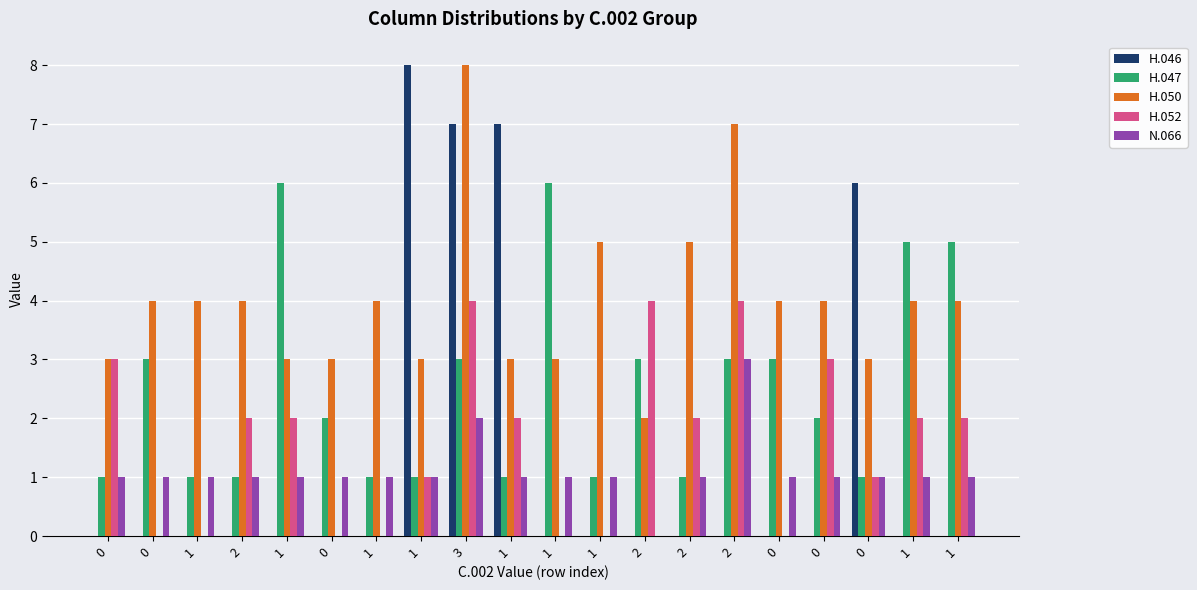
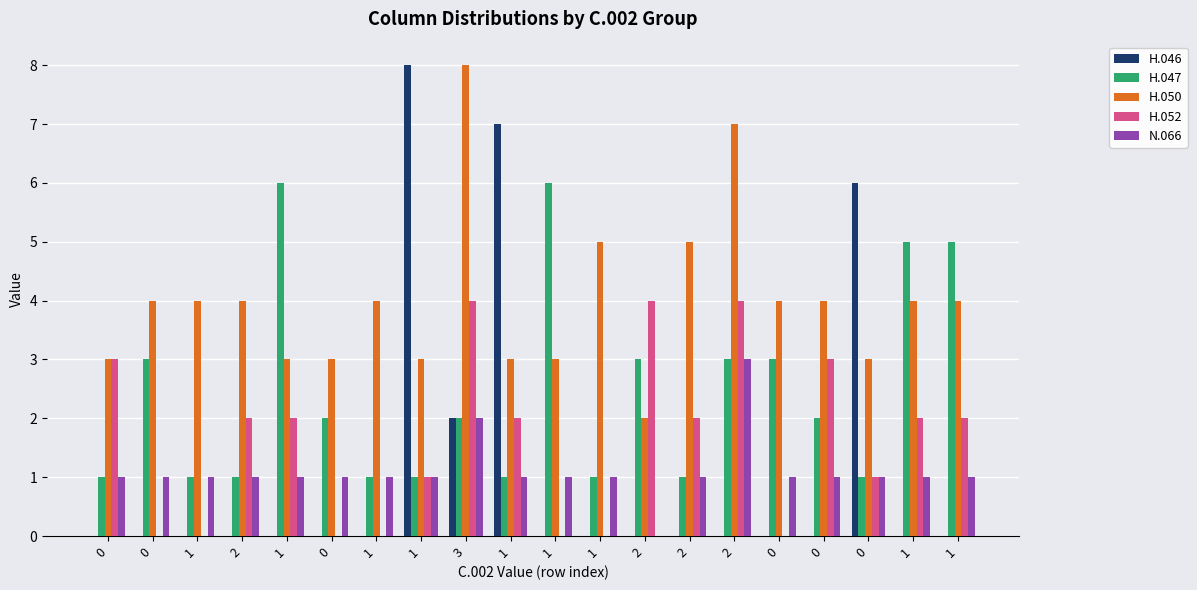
  {
    "H.046": {
-     "3": 7
+     "3": 2
    },
    "H.047": {
-     "3": 3
+     "3": 2
    },
    "H.050": {
      "3": 8
    },
    "H.052": {
      "3": 4
    },
    "N.066": {
      "3": 2
    }
  }
